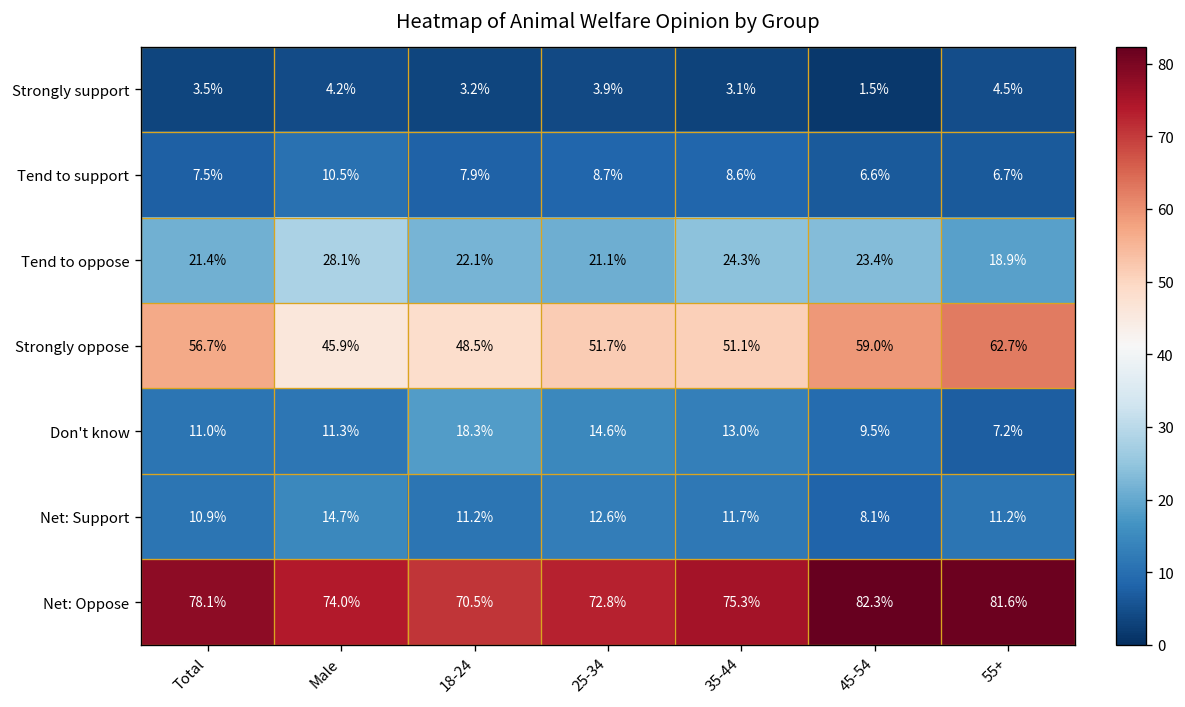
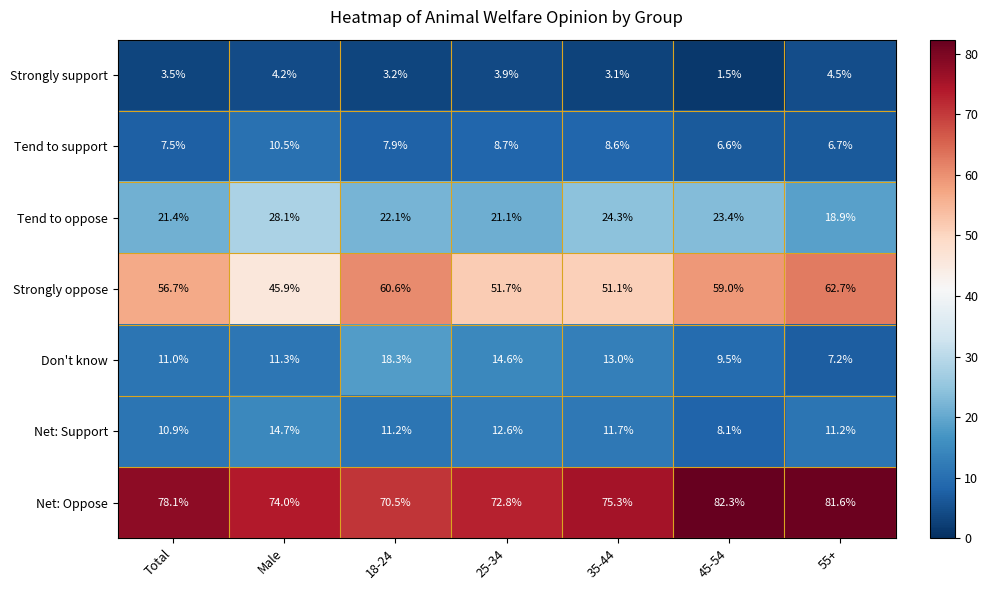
  {
    "Strongly support": {
      "Total": "3.5%",
      "Male": "4.2%",
      "18-24": "3.2%",
      "25-34": "3.9%",
      "35-44": "3.1%",
      "45-54": "1.5%",
      "55+": "4.5%"
    },
    "Tend to support": {
      "Total": "7.5%",
      "Male": "10.5%",
      "18-24": "7.9%",
      "25-34": "8.7%",
      "35-44": "8.6%",
      "45-54": "6.6%",
      "55+": "6.7%"
    },
    "Tend to oppose": {
      "Total": "21.4%",
      "Male": "28.1%",
      "18-24": "22.1%",
      "25-34": "21.1%",
      "35-44": "24.3%",
      "45-54": "23.4%",
      "55+": "18.9%"
    },
    "Strongly oppose": {
      "Total": "56.7%",
      "Male": "45.9%",
-     "18-24": "48.5%",
+     "18-24": "60.6%",
      "25-34": "51.7%",
      "35-44": "51.1%",
      "45-54": "59.0%",
      "55+": "62.7%"
    },
    "Don't know": {
      "Total": "11.0%",
      "Male": "11.3%",
      "18-24": "18.3%",
      "25-34": "14.6%",
      "35-44": "13.0%",
      "45-54": "9.5%",
      "55+": "7.2%"
    },
    "Net: Support": {
      "Total": "10.9%",
      "Male": "14.7%",
      "18-24": "11.2%",
      "25-34": "12.6%",
      "35-44": "11.7%",
      "45-54": "8.1%",
      "55+": "11.2%"
    },
    "Net: Oppose": {
      "Total": "78.1%",
      "Male": "74.0%",
      "18-24": "70.5%",
      "25-34": "72.8%",
      "35-44": "75.3%",
      "45-54": "82.3%",
      "55+": "81.6%"
    }
  }
